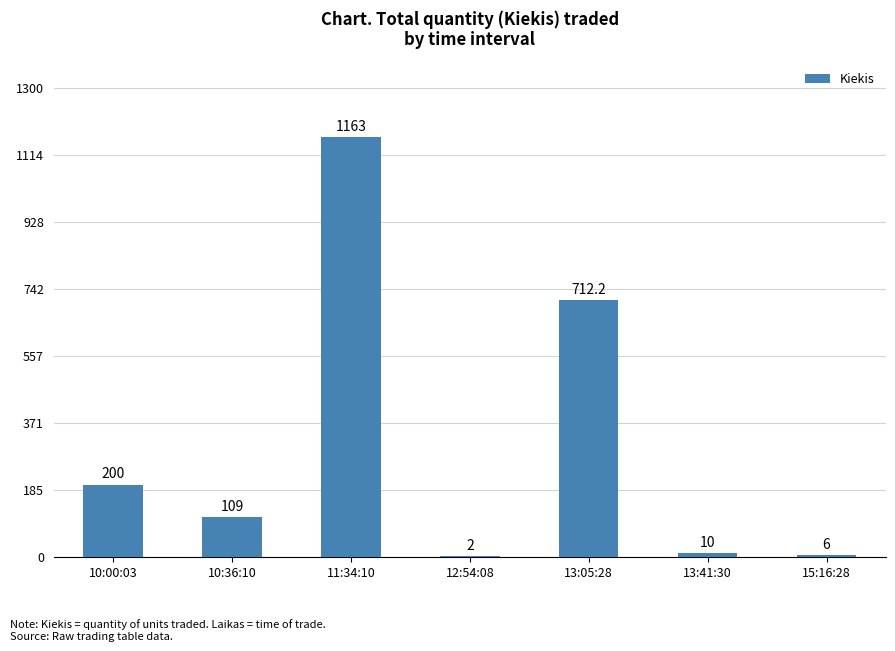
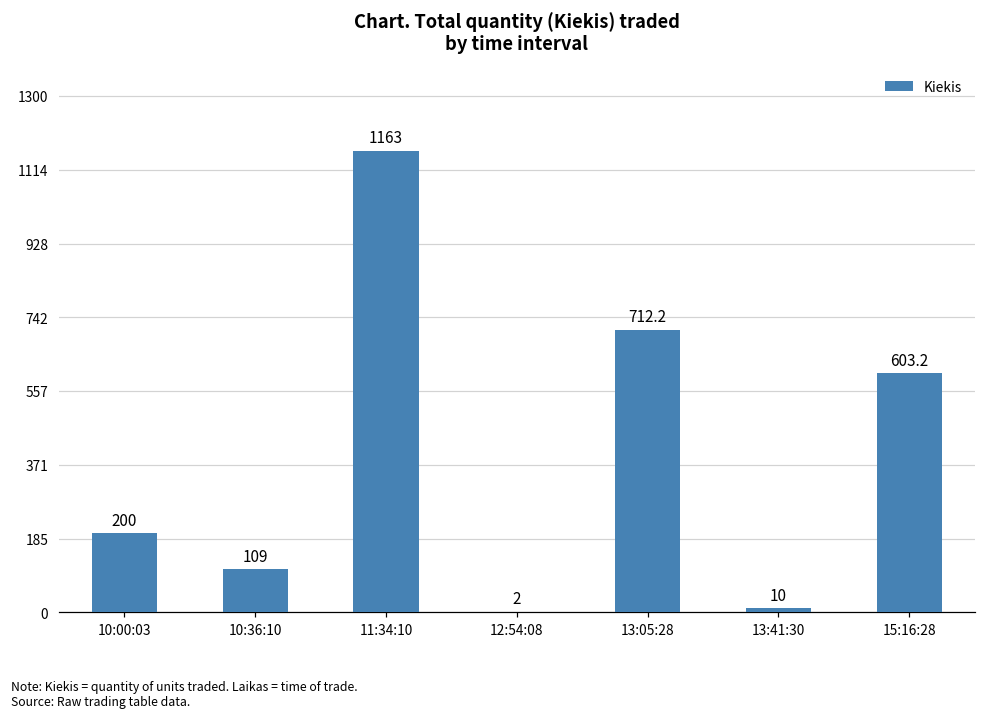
  {
    "10:00:03": 200,
    "10:36:10": 109,
    "11:34:10": 1163,
    "12:54:08": 2,
    "13:05:28": 712.2,
    "13:41:30": 10,
-   "15:16:28": 6
+   "15:16:28": 603.2
  }
